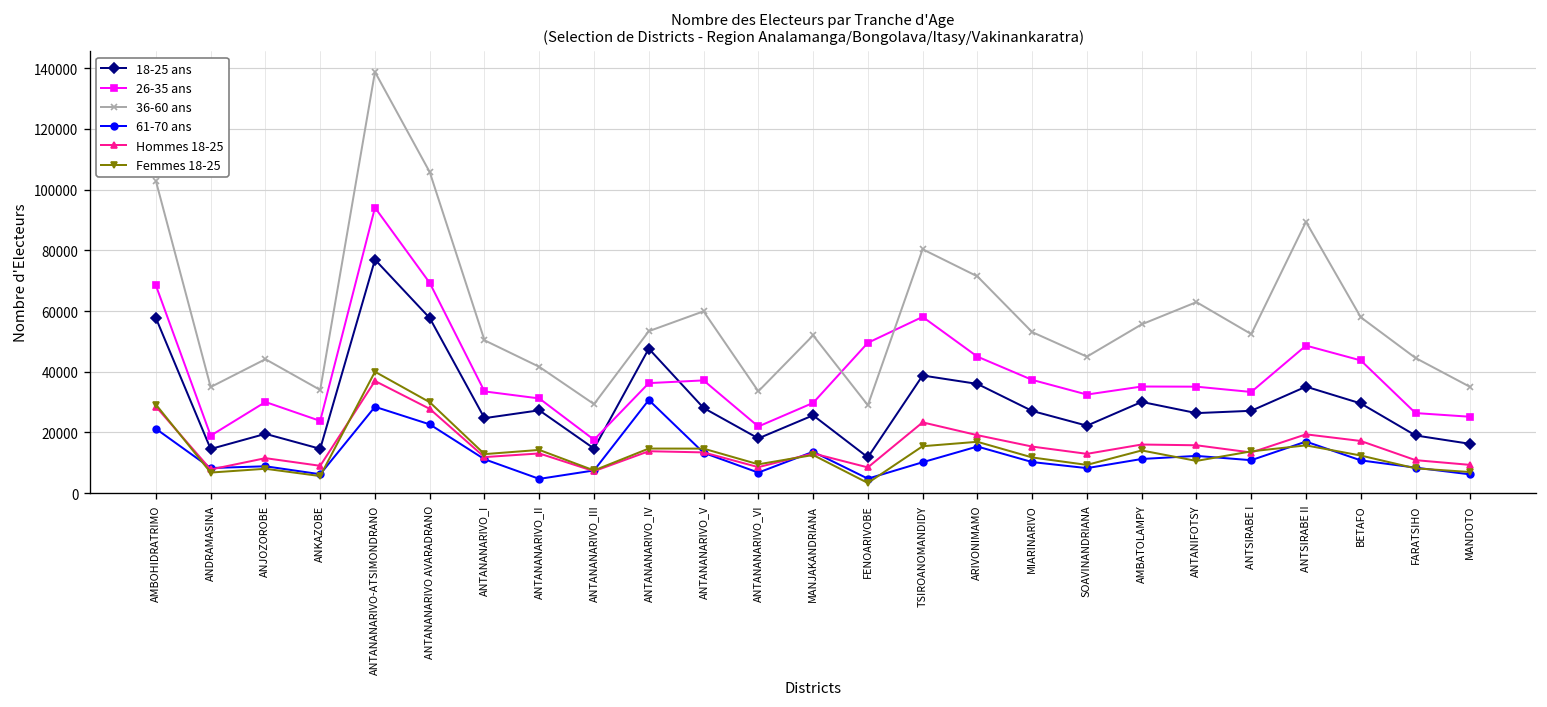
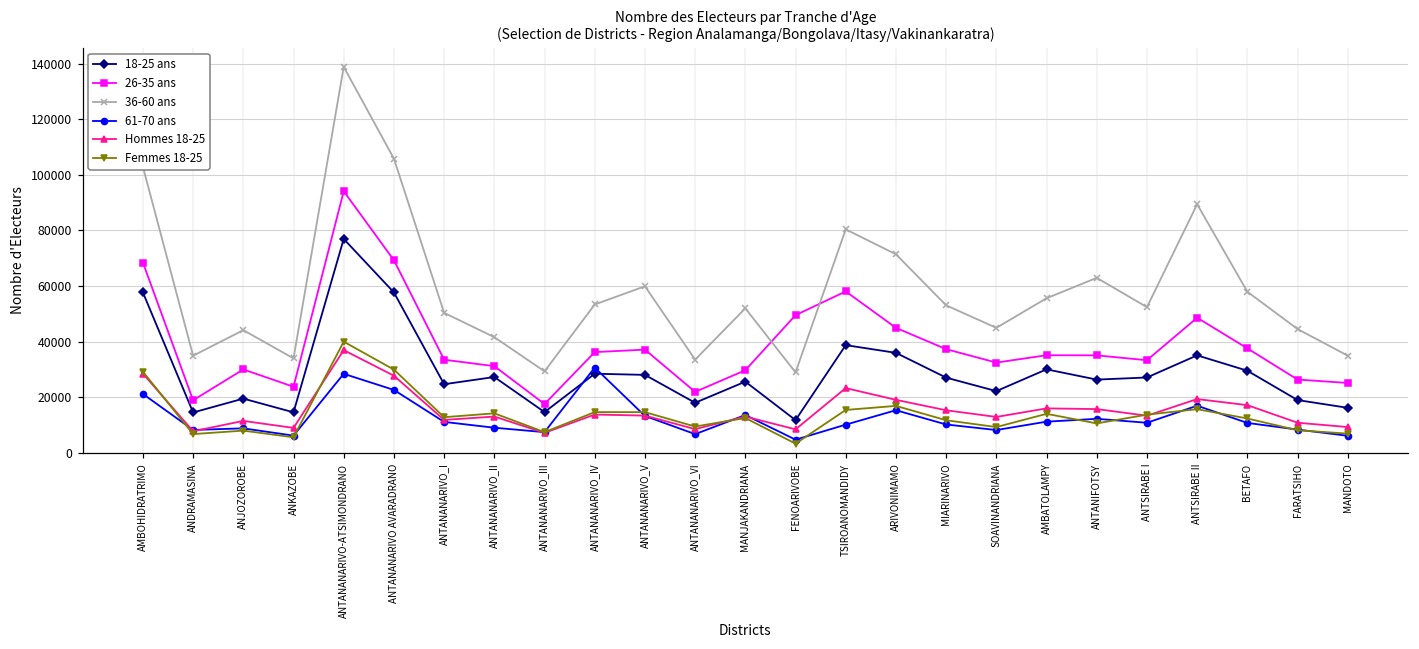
  {
    "18-25 ans": {
      "AMBOHIDRATRIMO": 58000,
      "ANDRAMASINA": 15000,
      "ANJOZOROBE": 20000,
      "ANKAZOBE": 15000,
      "ANTANANARIVO-ATSIMONDRANO": 77000,
      "ANTANANARIVO AVARADRANO": 58000,
      "ANTANANARIVO_I": 25000,
      "ANTANANARIVO_II": 27000,
      "ANTANANARIVO_III": 15000,
-     "ANTANANARIVO_IV": 48000,
+     "ANTANANARIVO_IV": 28000,
      "ANTANANARIVO_V": 28000,
      "ANTANANARIVO_VI": 18000,
      "MANJAKANDRIANA": 26000,
      "FENOARIVOBE": 12000,
      "TSIROANOMANDIDY": 39000,
      "ARIVONIMAMO": 36000,
      "MIARINARIVO": 27000,
      "SOAVINANDRIANA": 22000,
      "AMBATOLAMPY": 30000,
      "ANTANIFOTSY": 26000,
      "ANTSIRABE I": 27000,
      "ANTSIRABE II": 35000,
      "BETAFO": 30000,
      "FARATSIHO": 19000,
      "MANDOTO": 16000
    },
    "26-35 ans": {
      "AMBOHIDRATRIMO": 68000,
      "ANDRAMASINA": 19000,
      "ANJOZOROBE": 30000,
      "ANKAZOBE": 24000,
      "ANTANANARIVO-ATSIMONDRANO": 94000,
      "ANTANANARIVO AVARADRANO": 69000,
      "ANTANANARIVO_I": 34000,
      "ANTANANARIVO_II": 31000,
      "ANTANANARIVO_III": 18000,
      "ANTANANARIVO_IV": 36000,
      "ANTANANARIVO_V": 37000,
      "ANTANANARIVO_VI": 22000,
      "MANJAKANDRIANA": 30000,
      "FENOARIVOBE": 50000,
      "TSIROANOMANDIDY": 58000,
      "ARIVONIMAMO": 45000,
      "MIARINARIVO": 37000,
      "SOAVINANDRIANA": 32000,
      "AMBATOLAMPY": 35000,
      "ANTANIFOTSY": 35000,
      "ANTSIRABE I": 33000,
      "ANTSIRABE II": 49000,
-     "BETAFO": 44000,
+     "BETAFO": 38000,
      "FARATSIHO": 26000,
      "MANDOTO": 25000
    },
    "36-60 ans": {
      "AMBOHIDRATRIMO": 103000,
      "ANDRAMASINA": 35000,
      "ANJOZOROBE": 44000,
      "ANKAZOBE": 34000,
      "ANTANANARIVO-ATSIMONDRANO": 139000,
      "ANTANANARIVO AVARADRANO": 106000,
      "ANTANANARIVO_I": 50000,
      "ANTANANARIVO_II": 42000,
      "ANTANANARIVO_III": 29000,
      "ANTANANARIVO_IV": 53000,
      "ANTANANARIVO_V": 60000,
      "ANTANANARIVO_VI": 34000,
      "MANJAKANDRIANA": 52000,
      "FENOARIVOBE": 29000,
      "TSIROANOMANDIDY": 80000,
      "ARIVONIMAMO": 71000,
      "MIARINARIVO": 53000,
      "SOAVINANDRIANA": 45000,
      "AMBATOLAMPY": 56000,
      "ANTANIFOTSY": 63000,
      "ANTSIRABE I": 52000,
      "ANTSIRABE II": 89000,
      "BETAFO": 58000,
      "FARATSIHO": 45000,
      "MANDOTO": 35000
    },
    "61-70 ans": {
      "AMBOHIDRATRIMO": 21000,
      "ANTANANARIVO-ATSIMONDRANO": 28000,
      "ANTANANARIVO AVARADRANO": 23000,
-     "ANTANANARIVO_II": 5000,
+     "ANTANANARIVO_II": 9000,
      "ANTANANARIVO_IV": 31000,
      "ANTANANARIVO_VI": 7000,
      "FENOARIVOBE": 5000,
      "TSIROANOMANDIDY": 10000,
      "ARIVONIMAMO": 15000,
      "MIARINARIVO": 10000,
      "SOAVINANDRIANA": 8000,
      "AMBATOLAMPY": 11000,
      "ANTANIFOTSY": 12000,
      "ANTSIRABE I": 11000,
      "ANTSIRABE II": 17000,
      "BETAFO": 11000
    },
    "Hommes 18-25": {
      "ANJOZOROBE": 12000,
      "ANKAZOBE": 9000,
      "ANTANANARIVO-ATSIMONDRANO": 37000,
      "ANTANANARIVO AVARADRANO": 28000,
      "ANTANANARIVO_II": 13000,
      "FENOARIVOBE": 8000,
      "TSIROANOMANDIDY": 23000,
      "ARIVONIMAMO": 19000,
      "MIARINARIVO": 15000,
      "SOAVINANDRIANA": 13000,
      "AMBATOLAMPY": 16000,
      "ANTANIFOTSY": 16000,
      "ANTSIRABE II": 19000,
      "BETAFO": 17000,
      "FARATSIHO": 11000,
      "MANDOTO": 9000
    },
    "Femmes 18-25": {
      "ANTANANARIVO-ATSIMONDRANO": 40000,
      "ANTANANARIVO AVARADRANO": 30000,
      "ANTANANARIVO_II": 14000,
      "ANTANANARIVO_V": 15000,
      "FENOARIVOBE": 3000,
      "TSIROANOMANDIDY": 15000,
      "ARIVONIMAMO": 17000,
      "MIARINARIVO": 12000,
      "SOAVINANDRIANA": 9000,
      "AMBATOLAMPY": 14000,
      "ANTANIFOTSY": 11000,
      "ANTSIRABE II": 16000,
      "BETAFO": 12000
    }
  }
